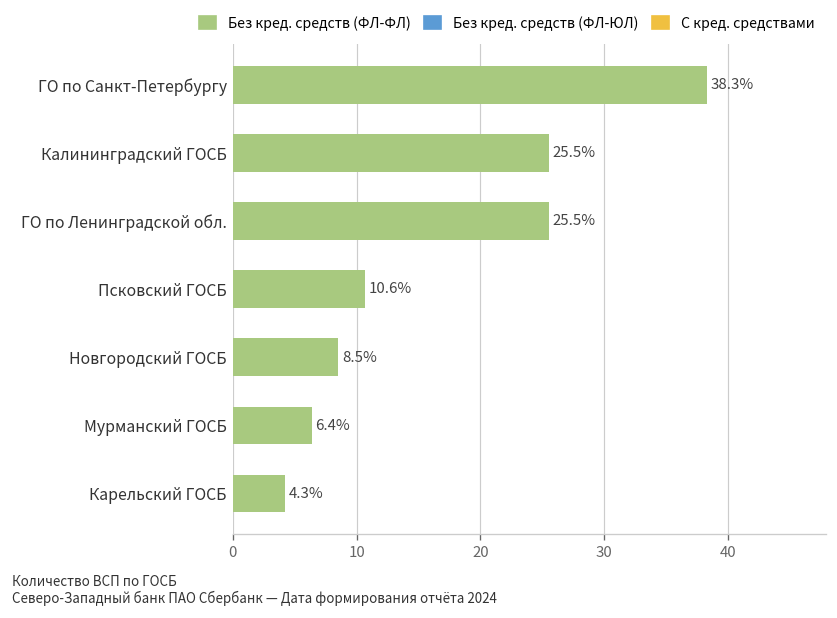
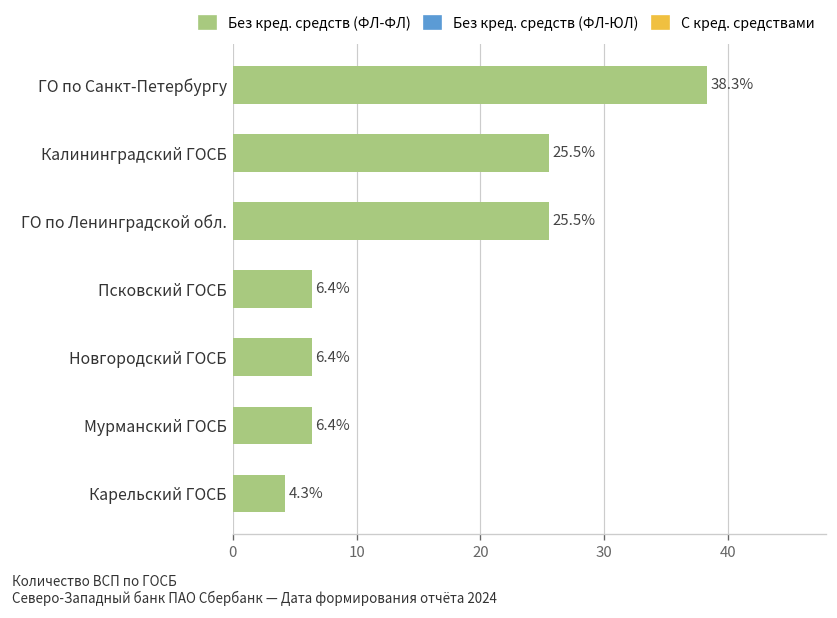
  {
    "ГО по Санкт-Петербургу": "38.3%",
    "Калининградский ГОСБ": "25.5%",
    "ГО по Ленинградской обл.": "25.5%",
-   "Псковский ГОСБ": "10.6%",
-   "Новгородский ГОСБ": "8.5%",
+   "Псковский ГОСБ": "6.4%",
+   "Новгородский ГОСБ": "6.4%",
    "Мурманский ГОСБ": "6.4%",
    "Карельский ГОСБ": "4.3%"
  }
